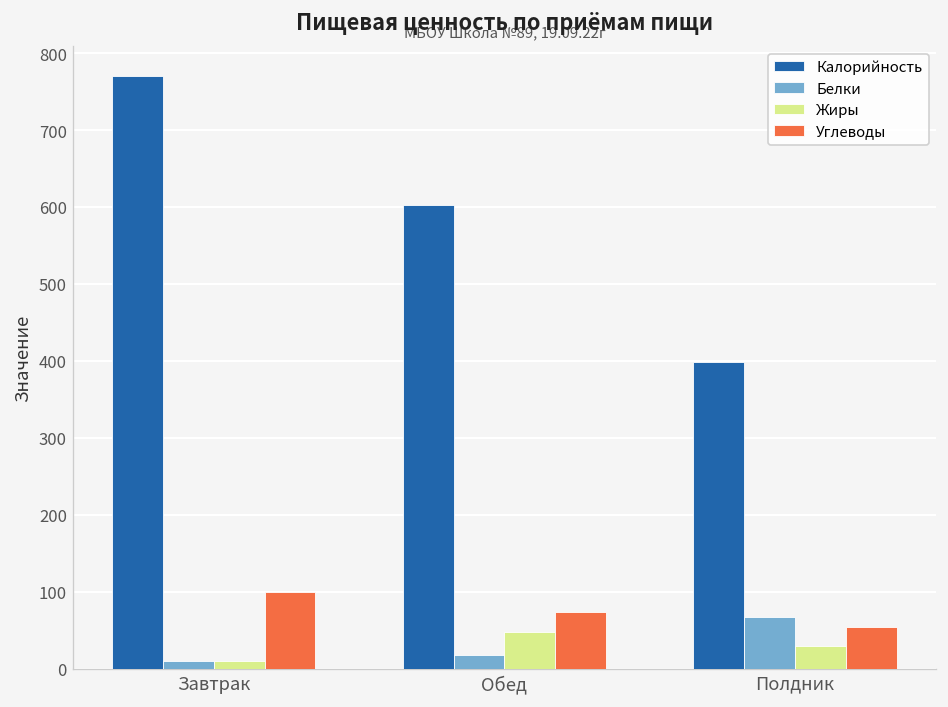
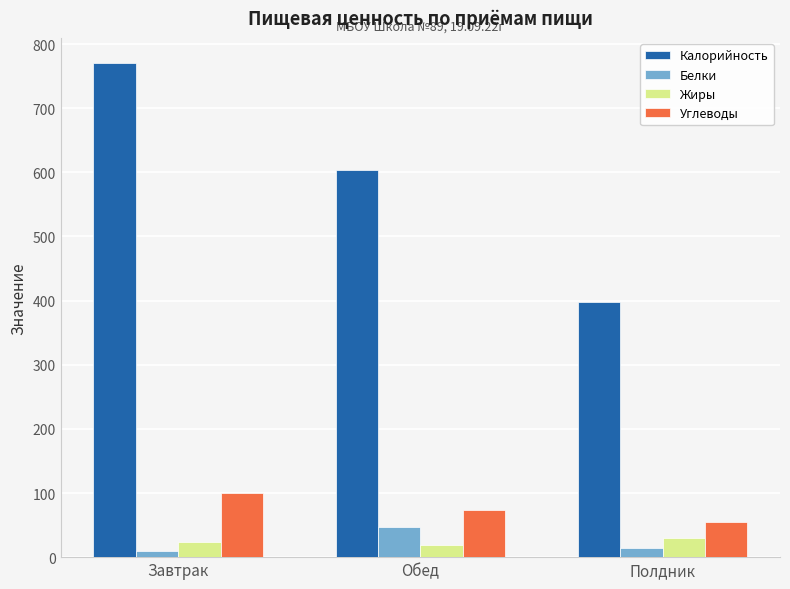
  {
    "Калорийность": {
      "Завтрак": 770,
      "Обед": 600,
      "Полдник": 400
    },
    "Белки": {
      "Завтрак": 10,
-     "Обед": 20,
-     "Полдник": 70
+     "Обед": 50,
+     "Полдник": 10
    },
    "Жиры": {
-     "Завтрак": 10,
-     "Обед": 50,
+     "Завтрак": 20,
+     "Обед": 20,
      "Полдник": 30
    },
    "Углеводы": {
      "Завтрак": 100,
      "Обед": 70,
      "Полдник": 50
    }
  }
